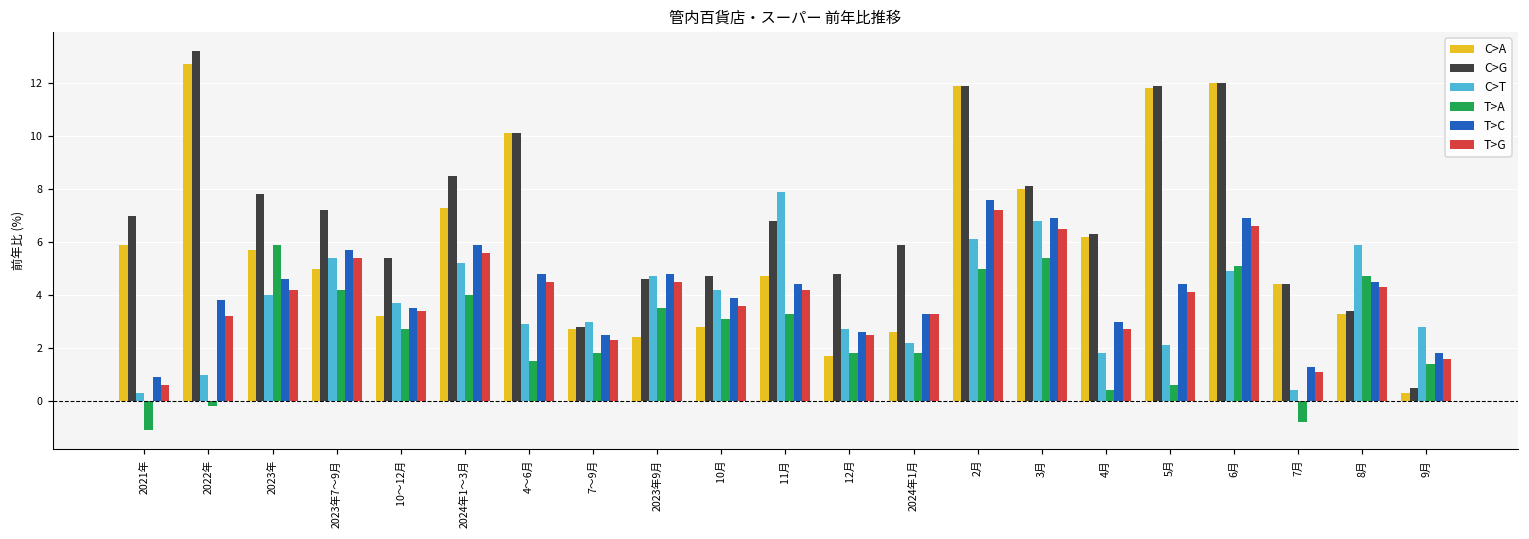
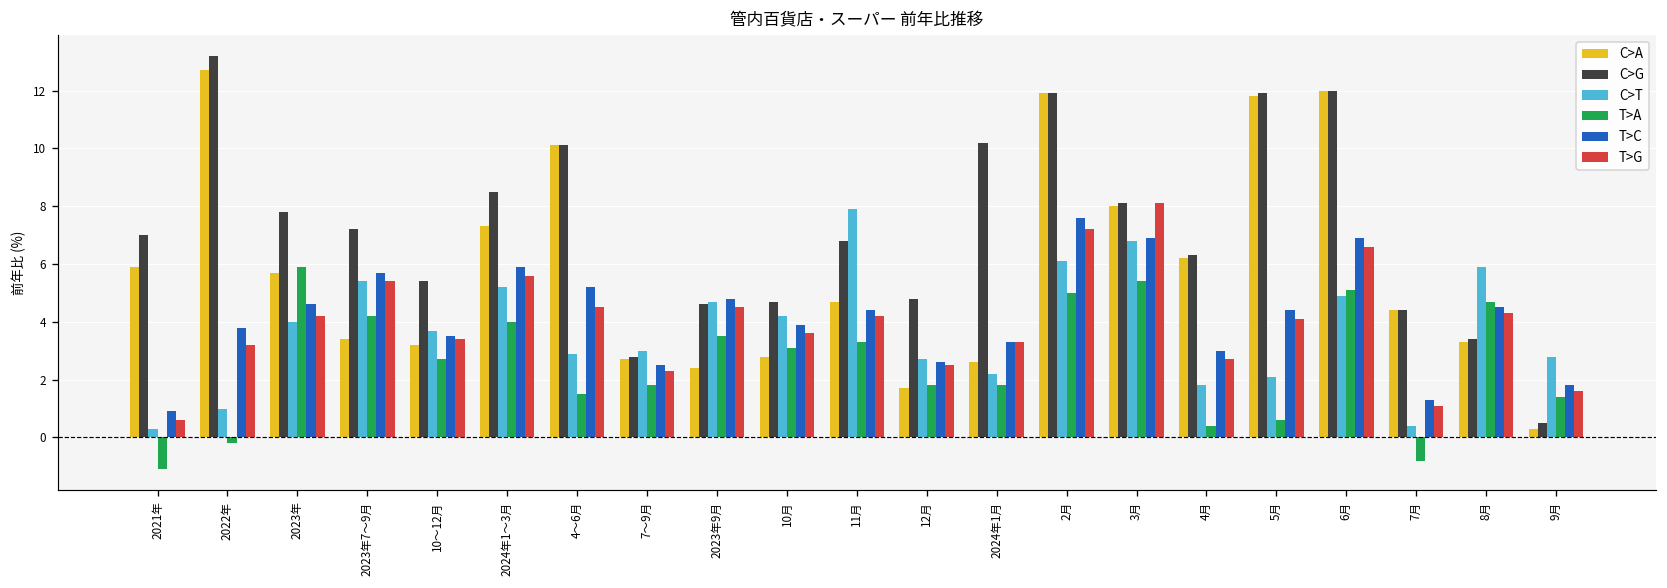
  {
    "C>A": {
      "2021年": 5.9,
      "2022年": 12.7,
      "2023年": 5.7,
-     "2023年7～9月": 5.0,
+     "2023年7～9月": 3.4,
      "10～12月": 3.2,
      "2024年1～3月": 7.3,
      "4～6月": 10.1,
      "7～9月": 2.7,
      "2023年9月": 2.4,
      "10月": 2.8,
      "11月": 4.7,
      "12月": 1.7,
      "2024年1月": 2.6,
      "2月": 11.9,
      "3月": 8.0,
      "4月": 6.2,
      "5月": 11.8,
      "6月": 12.0,
      "7月": 4.4,
      "8月": 3.3,
      "9月": 0.3
    },
    "C>G": {
      "2021年": 7.0,
      "2022年": 13.2,
      "2023年": 7.8,
      "2023年7～9月": 7.2,
      "10～12月": 5.4,
      "2024年1～3月": 8.5,
      "4～6月": 10.1,
      "7～9月": 2.8,
      "2023年9月": 4.6,
      "10月": 4.7,
      "11月": 6.8,
      "12月": 4.8,
-     "2024年1月": 5.9,
+     "2024年1月": 10.2,
      "2月": 11.9,
      "3月": 8.1,
      "4月": 6.3,
      "5月": 11.9,
      "6月": 12.0,
      "7月": 4.4,
      "8月": 3.4,
      "9月": 0.5
    },
    "C>T": {
      "2021年": 0.3,
      "2022年": 1.0,
      "2023年": 4.0,
      "2023年7～9月": 5.4,
      "10～12月": 3.7,
      "2024年1～3月": 5.2,
      "4～6月": 2.9,
      "7～9月": 3.0,
      "2023年9月": 4.7,
      "10月": 4.2,
      "11月": 7.9,
      "12月": 2.7,
      "2024年1月": 2.2,
      "2月": 6.1,
      "3月": 6.8,
      "4月": 1.8,
      "5月": 2.1,
      "6月": 4.9,
      "7月": 0.4,
      "8月": 5.9,
      "9月": 2.8
    },
    "T>A": {
      "2021年": -1.1,
      "2022年": -0.2,
      "2023年": 5.9,
      "2023年7～9月": 4.2,
      "10～12月": 2.7,
      "2024年1～3月": 4.0,
      "4～6月": 1.5,
      "7～9月": 1.8,
      "2023年9月": 3.5,
      "10月": 3.1,
      "11月": 3.3,
      "12月": 1.8,
      "2024年1月": 1.8,
      "2月": 5.0,
      "3月": 5.4,
      "4月": 0.4,
      "5月": 0.6,
      "6月": 5.1,
      "7月": -0.8,
      "8月": 4.7,
      "9月": 1.4
    },
    "T>C": {
      "2021年": 0.9,
      "2022年": 3.8,
      "2023年": 4.6,
      "2023年7～9月": 5.7,
      "10～12月": 3.5,
      "2024年1～3月": 5.9,
-     "4～6月": 4.8,
+     "4～6月": 5.2,
      "7～9月": 2.5,
      "2023年9月": 4.8,
      "10月": 3.9,
      "11月": 4.4,
      "12月": 2.6,
      "2024年1月": 3.3,
      "2月": 7.6,
      "3月": 6.9,
      "4月": 3.0,
      "5月": 4.4,
      "6月": 6.9,
      "7月": 1.3,
      "8月": 4.5,
      "9月": 1.8
    },
    "T>G": {
      "2021年": 0.6,
      "2022年": 3.2,
      "2023年": 4.2,
      "2023年7～9月": 5.4,
      "10～12月": 3.4,
      "2024年1～3月": 5.6,
      "4～6月": 4.5,
      "7～9月": 2.3,
      "2023年9月": 4.5,
      "10月": 3.6,
      "11月": 4.2,
      "12月": 2.5,
      "2024年1月": 3.3,
      "2月": 7.2,
-     "3月": 6.5,
+     "3月": 8.1,
      "4月": 2.7,
      "5月": 4.1,
      "6月": 6.6,
      "7月": 1.1,
      "8月": 4.3,
      "9月": 1.6
    }
  }
